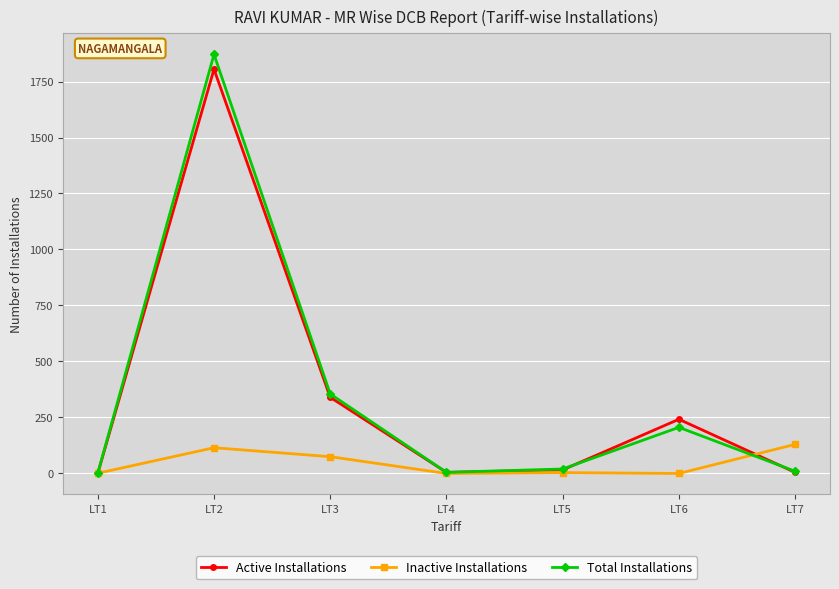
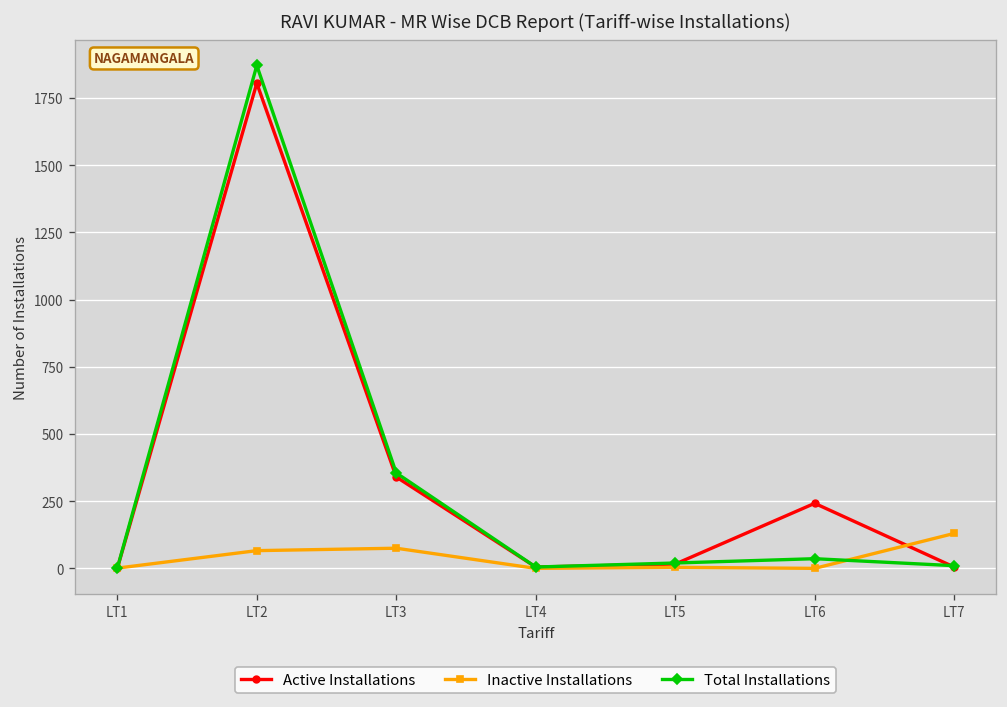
  {
    "Active Installations": {
      "LT2": 1810,
      "LT3": 340,
      "LT6": 240
    },
    "Inactive Installations": {
-     "LT2": 120,
+     "LT2": 70,
      "LT3": 80,
      "LT5": 0,
      "LT6": 0,
      "LT7": 130
    },
    "Total Installations": {
      "LT2": 1870,
      "LT3": 360,
-     "LT6": 210
+     "LT6": 40
    }
  }
